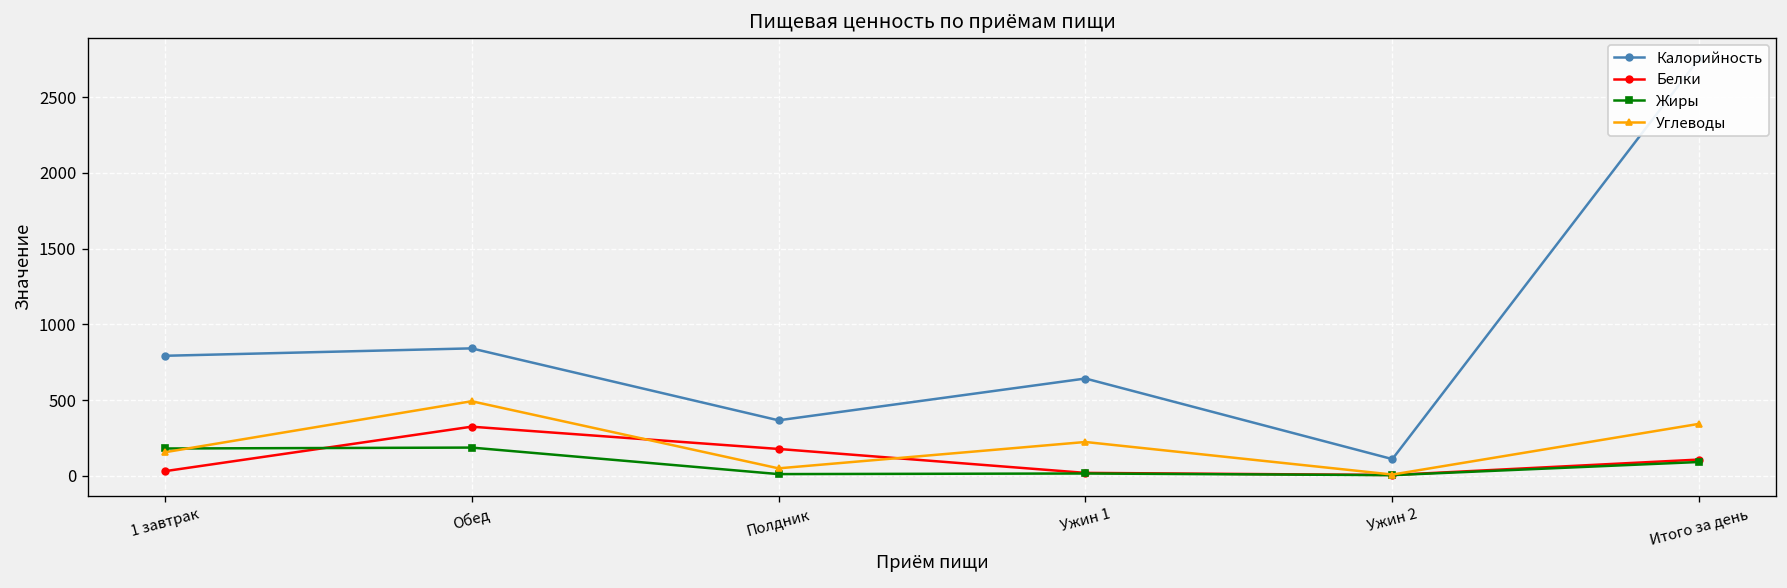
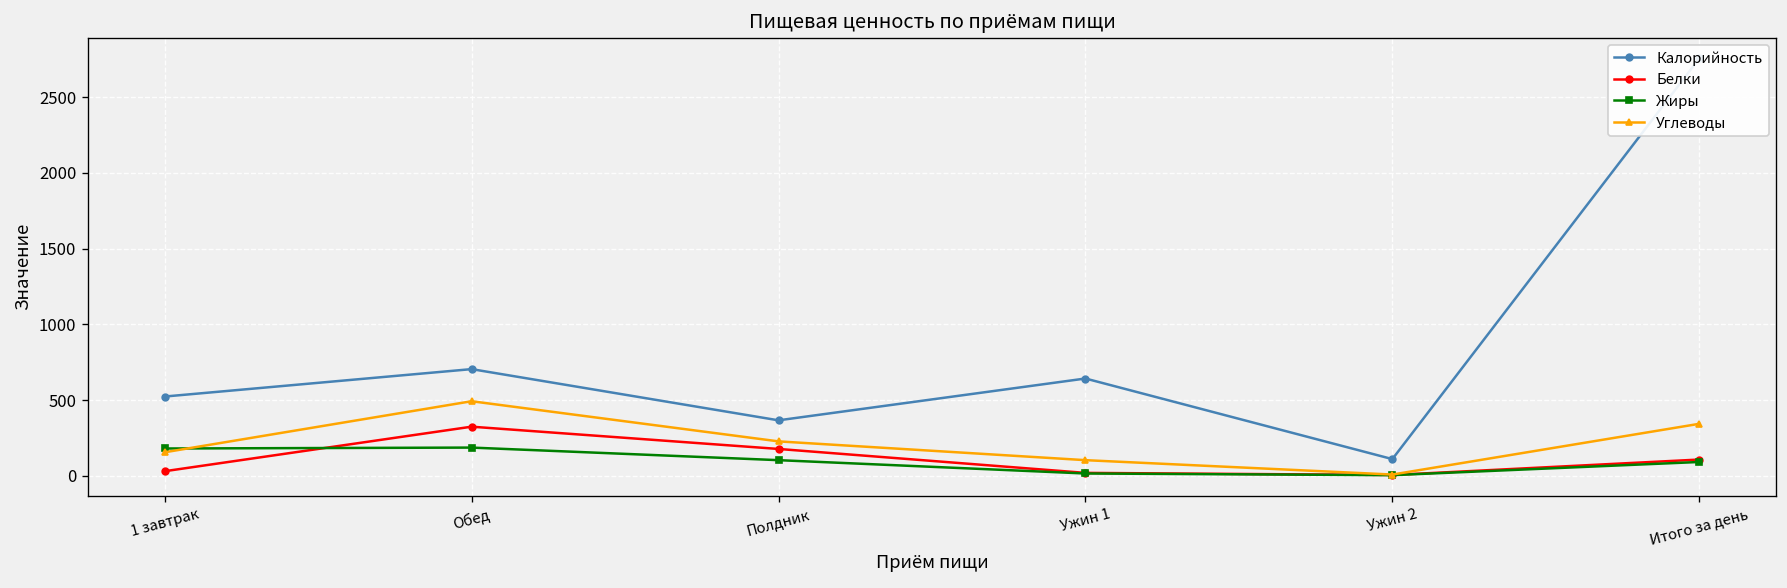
  {
    "Калорийность": {
-     "1 завтрак": 790,
-     "Обед": 840,
+     "1 завтрак": 520,
+     "Обед": 710,
      "Полдник": 370,
      "Ужин 1": 640,
      "Ужин 2": 110
    },
    "Белки": {
      "1 завтрак": 30,
      "Обед": 330,
      "Полдник": 180
    },
    "Жиры": {
      "1 завтрак": 180,
      "Обед": 190,
-     "Полдник": 10
+     "Полдник": 100
    },
    "Углеводы": {
      "1 завтрак": 160,
      "Обед": 490,
-     "Полдник": 50,
-     "Ужин 1": 220,
+     "Полдник": 230,
+     "Ужин 1": 100,
      "Итого за день": 340
    }
  }
